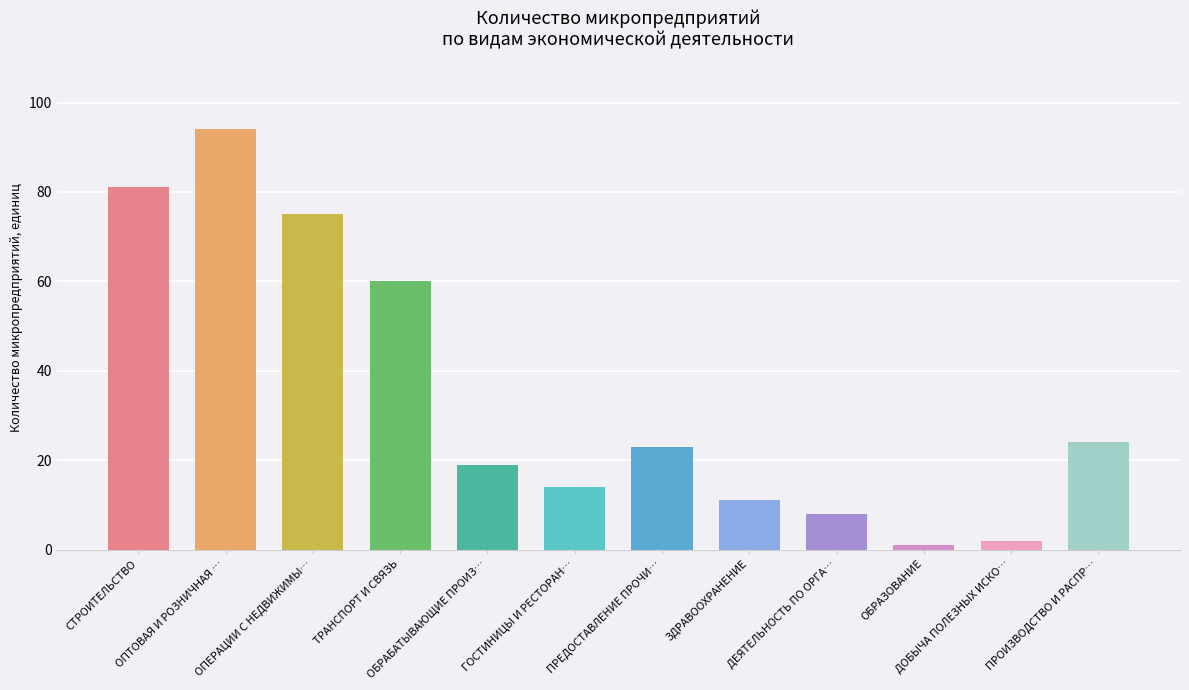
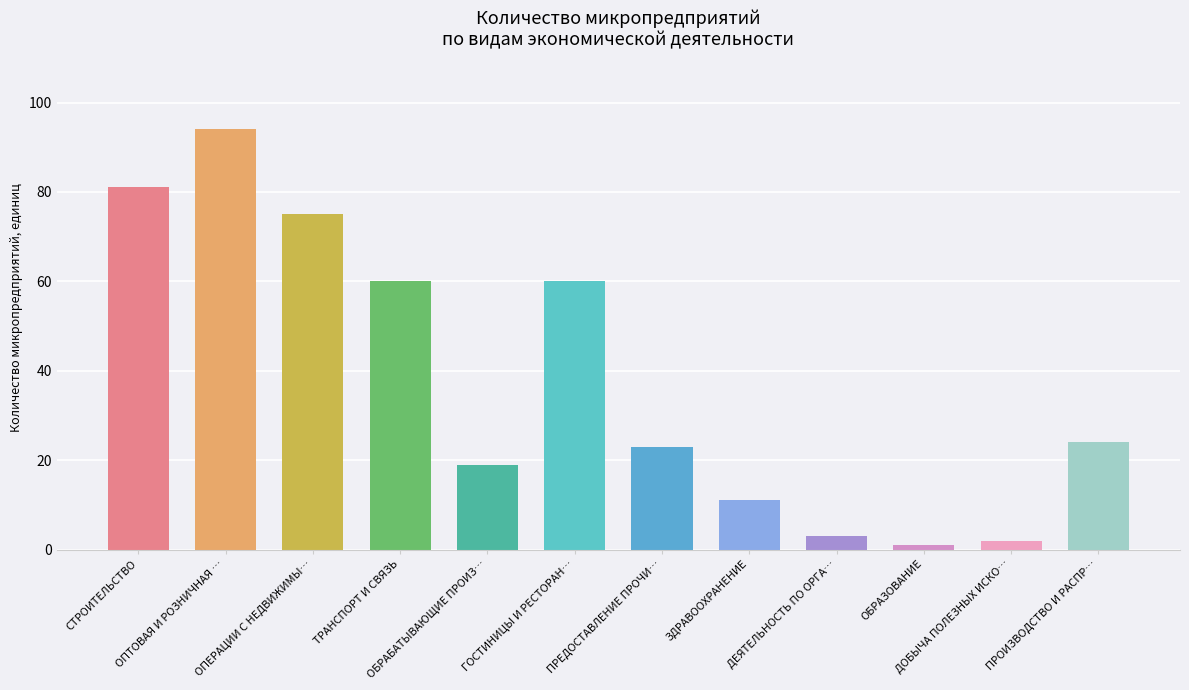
  {
    "СТРОИТЕЛЬСТВО": 81,
    "ОПТОВАЯ И РОЗНИЧНАЯ …": 94,
    "ОПЕРАЦИИ С НЕДВИЖИМЫ…": 75,
    "ТРАНСПОРТ И СВЯЗЬ": 60,
    "ОБРАБАТЫВАЮЩИЕ ПРОИЗ…": 19,
-   "ГОСТИНИЦЫ И РЕСТОРАН…": 14,
+   "ГОСТИНИЦЫ И РЕСТОРАН…": 60,
    "ПРЕДОСТАВЛЕНИЕ ПРОЧИ…": 23,
    "ЗДРАВООХРАНЕНИЕ": 11,
-   "ДЕЯТЕЛЬНОСТЬ ПО ОРГА…": 8,
+   "ДЕЯТЕЛЬНОСТЬ ПО ОРГА…": 3,
    "ОБРАЗОВАНИЕ": 1,
    "ДОБЫЧА ПОЛЕЗНЫХ ИСКО…": 2,
    "ПРОИЗВОДСТВО И РАСПР…": 24
  }
